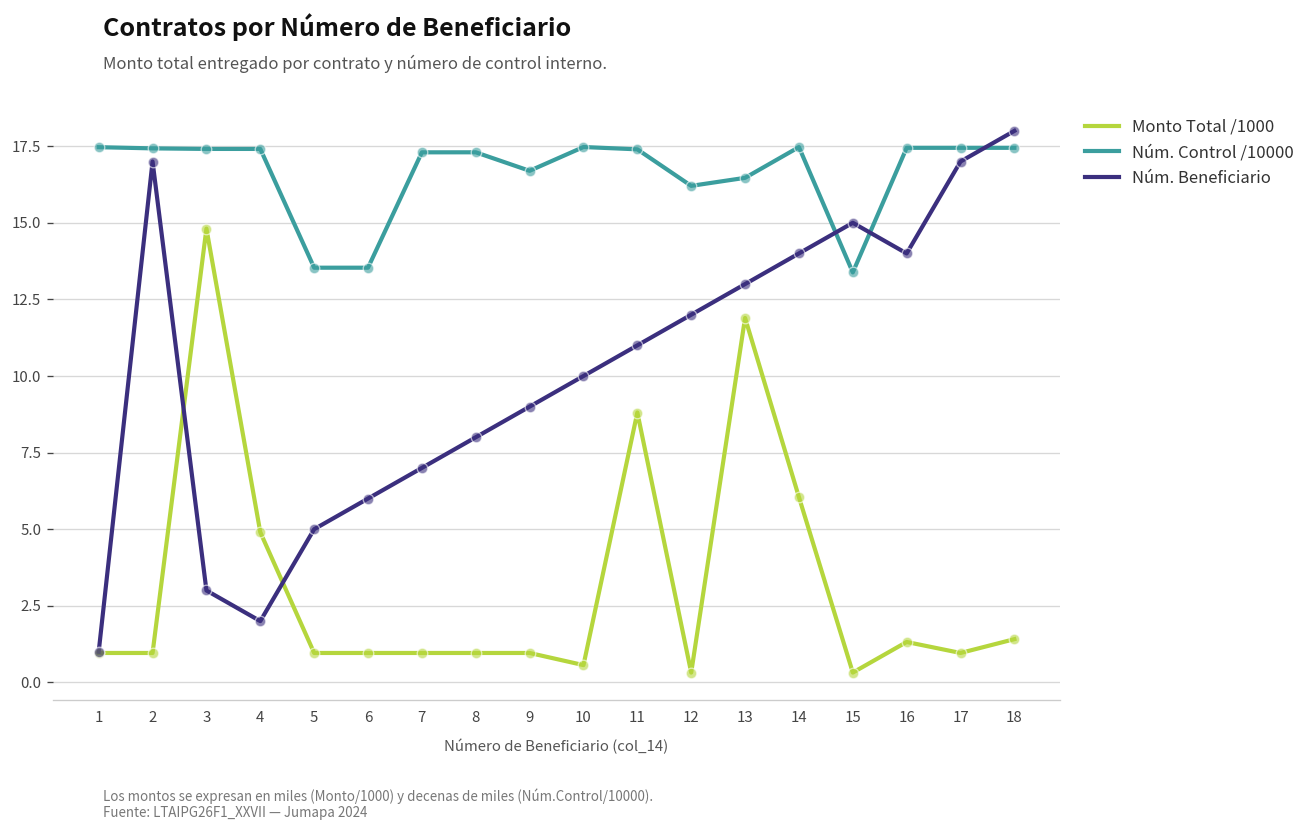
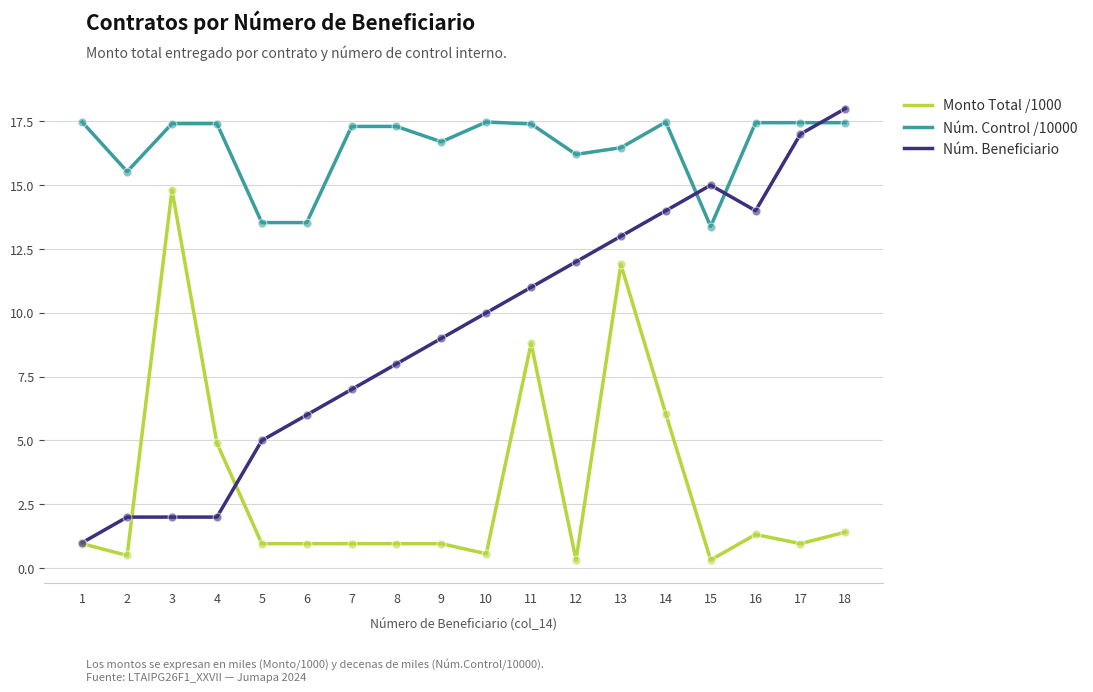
  {
    "Monto Total /1000": {
-     "2": 1.0,
+     "2": 0.5,
      "3": 14.8,
      "4": 4.9,
      "5": 1.0,
      "6": 1.0,
      "7": 1.0,
      "8": 1.0,
      "9": 1.0,
      "10": 0.6,
      "11": 8.8,
      "12": 0.3,
      "13": 11.9,
      "14": 6.0,
      "15": 0.3,
      "16": 1.3,
      "17": 1.0,
      "18": 1.4
    },
    "Núm. Control /10000": {
      "1": 17.5,
-     "2": 17.4,
+     "2": 15.5,
      "3": 17.4,
      "4": 17.4,
      "5": 13.5,
      "6": 13.5,
      "7": 17.3,
      "8": 17.3,
      "9": 16.7,
      "10": 17.5,
      "11": 17.4,
      "12": 16.2,
      "13": 16.5,
      "14": 17.5,
      "15": 13.4,
      "16": 17.4,
      "17": 17.4,
      "18": 17.4
    },
    "Núm. Beneficiario": {
-     "2": 17,
-     "3": 3,
+     "2": 2,
+     "3": 2,
      "4": 2,
      "5": 5,
      "6": 6,
      "7": 7,
      "8": 8,
      "9": 9,
      "10": 10,
      "11": 11,
      "12": 12,
      "13": 13,
      "14": 14,
      "15": 15,
      "16": 14,
      "17": 17,
      "18": 18
    }
  }
